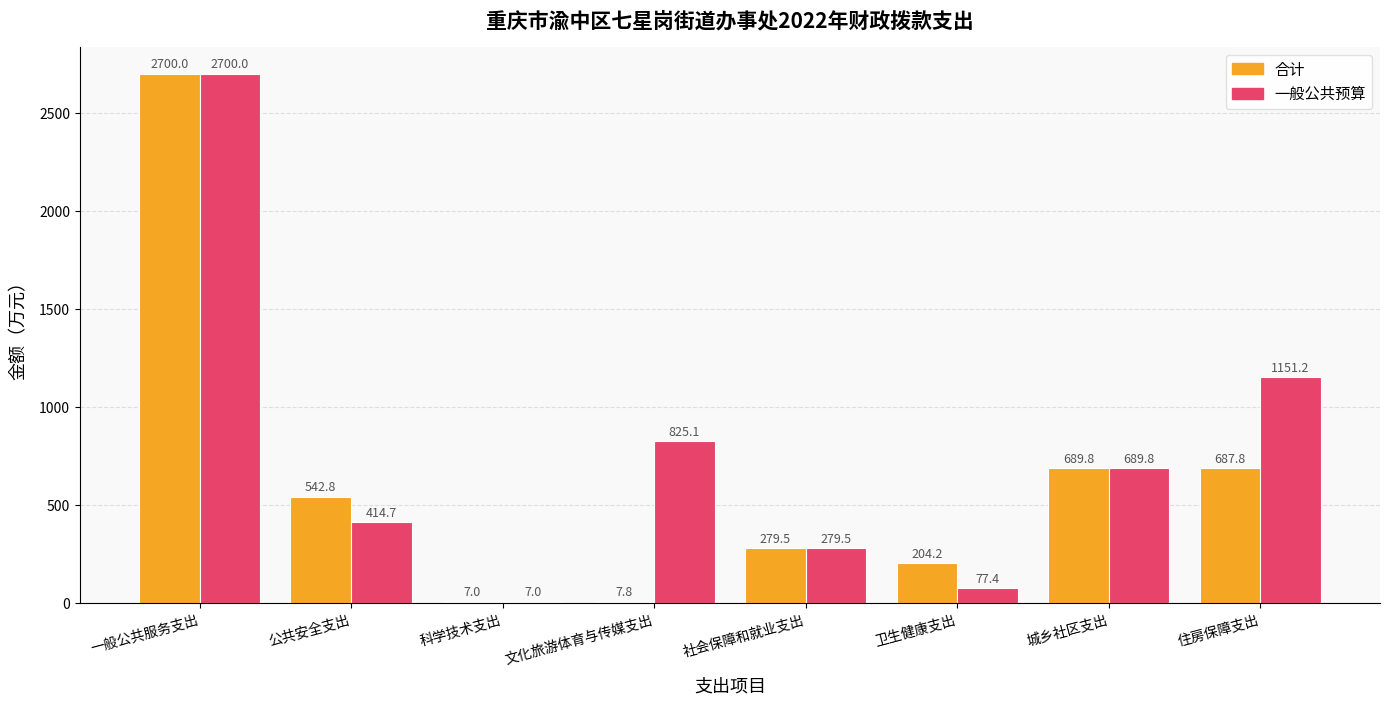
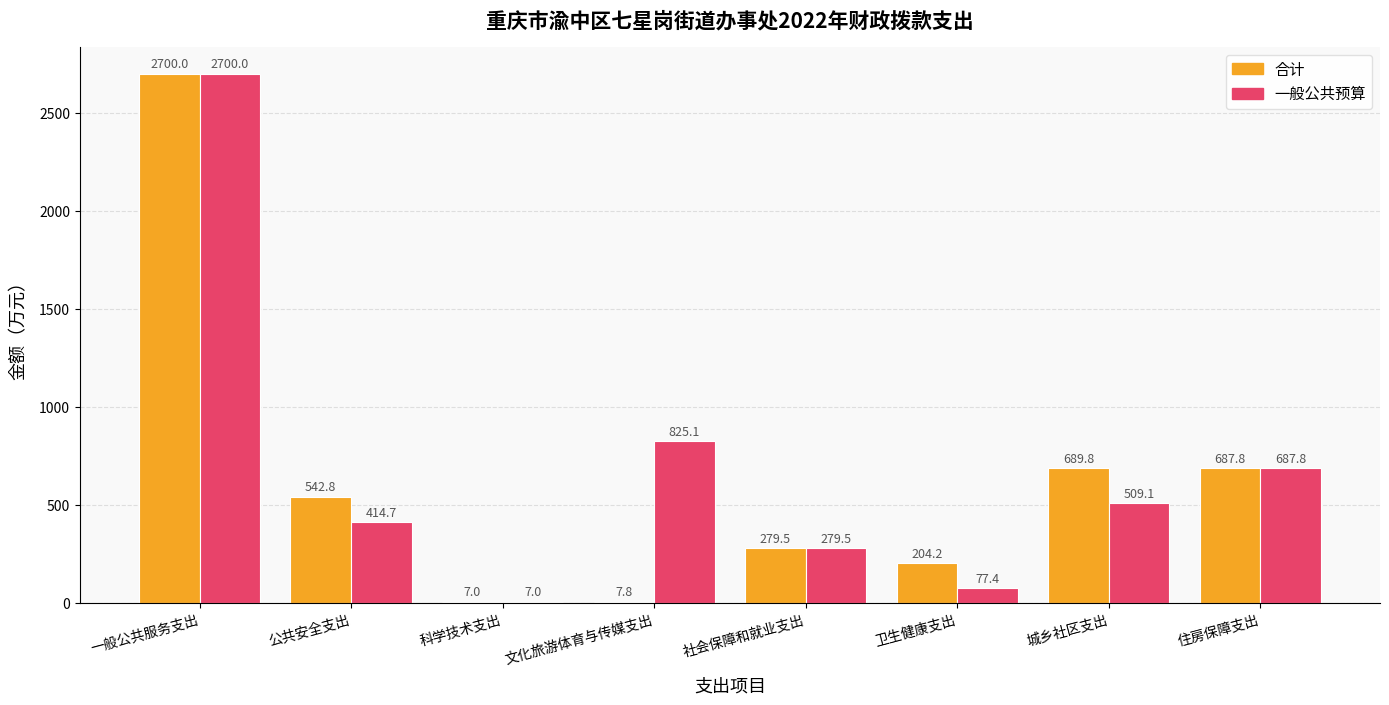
  {
    "合计": {
      "一般公共服务支出": 2700.0,
      "公共安全支出": 542.8,
      "科学技术支出": 7.0,
      "文化旅游体育与传媒支出": 7.8,
      "社会保障和就业支出": 279.5,
      "卫生健康支出": 204.2,
      "城乡社区支出": 689.8,
      "住房保障支出": 687.8
    },
    "一般公共预算": {
      "一般公共服务支出": 2700.0,
      "公共安全支出": 414.7,
      "科学技术支出": 7.0,
      "文化旅游体育与传媒支出": 825.1,
      "社会保障和就业支出": 279.5,
      "卫生健康支出": 77.4,
-     "城乡社区支出": 689.8,
-     "住房保障支出": 1151.2
+     "城乡社区支出": 509.1,
+     "住房保障支出": 687.8
    }
  }
